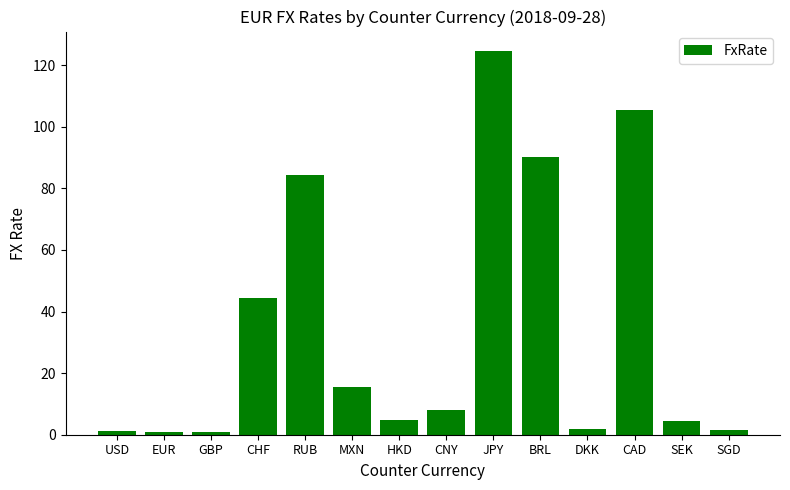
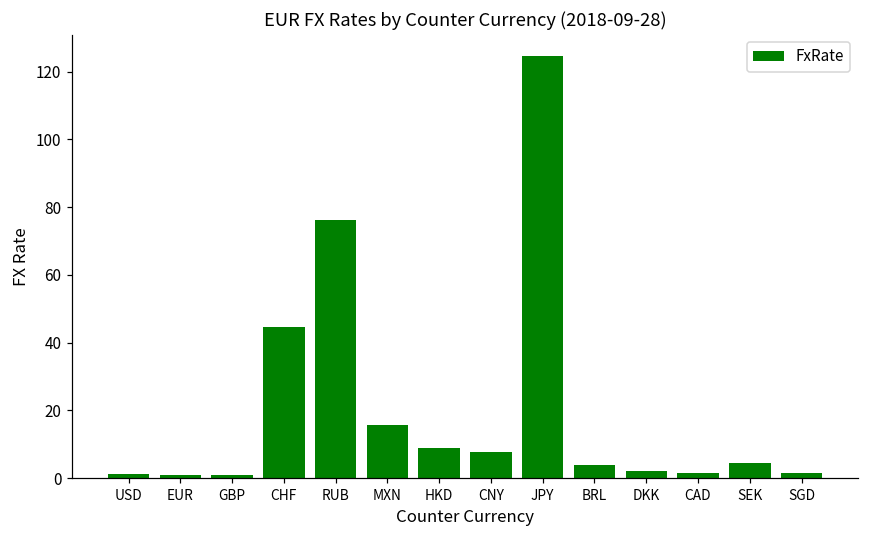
  {
    "USD": 1,
    "EUR": 1,
    "GBP": 1,
    "CHF": 45,
-   "RUB": 84,
+   "RUB": 76,
    "MXN": 16,
-   "HKD": 5,
+   "HKD": 9,
    "CNY": 8,
    "JPY": 125,
-   "BRL": 90,
+   "BRL": 4,
    "DKK": 2,
-   "CAD": 105,
+   "CAD": 2,
    "SEK": 5,
    "SGD": 2
  }
